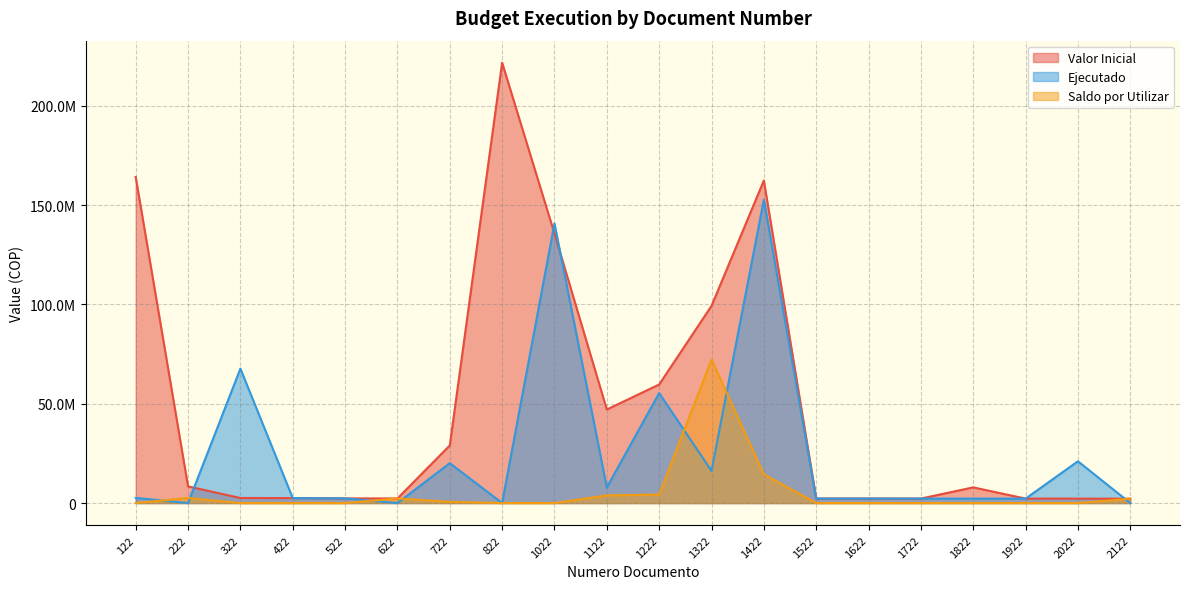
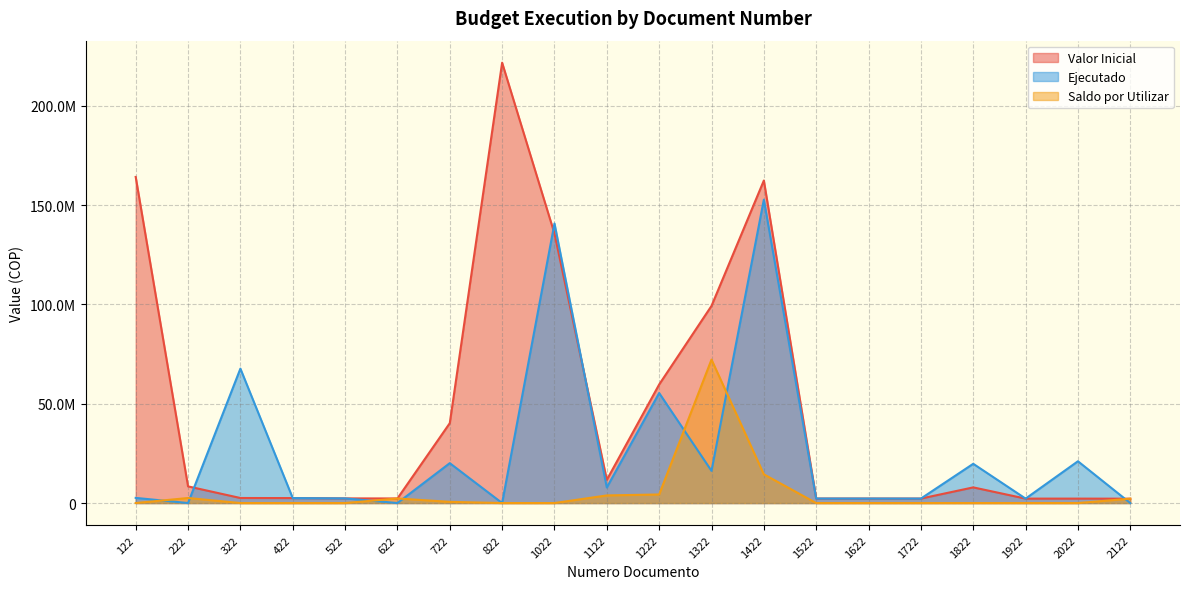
  {
    "Valor Inicial": {
      "122": 164000000,
      "222": 8000000,
      "322": 3000000,
-     "722": 29000000,
+     "722": 40000000,
      "822": 222000000,
      "1022": 136000000,
-     "1122": 47000000,
+     "1122": 12000000,
      "1222": 60000000,
      "1322": 99000000,
      "1422": 162000000,
      "1822": 8000000,
      "2022": 2000000
    },
    "Ejecutado": {
      "122": 3000000,
      "222": 0,
      "322": 68000000,
      "622": 0,
      "722": 20000000,
      "1022": 141000000,
      "1122": 8000000,
      "1222": 55000000,
      "1322": 16000000,
      "1422": 153000000,
-     "1822": 2000000,
+     "1822": 20000000,
      "2022": 21000000,
      "2122": 0
    },
    "Saldo por Utilizar": {
      "122": 0,
      "222": 3000000,
      "322": 0,
      "422": 0,
      "522": 0,
      "722": 1000000,
      "1022": 0,
      "1122": 4000000,
      "1222": 4000000,
      "1322": 72000000,
      "1422": 14000000,
      "1522": 0,
      "1622": 0,
      "1722": 0,
      "1822": 0,
      "1922": 0,
      "2022": 0
    }
  }
